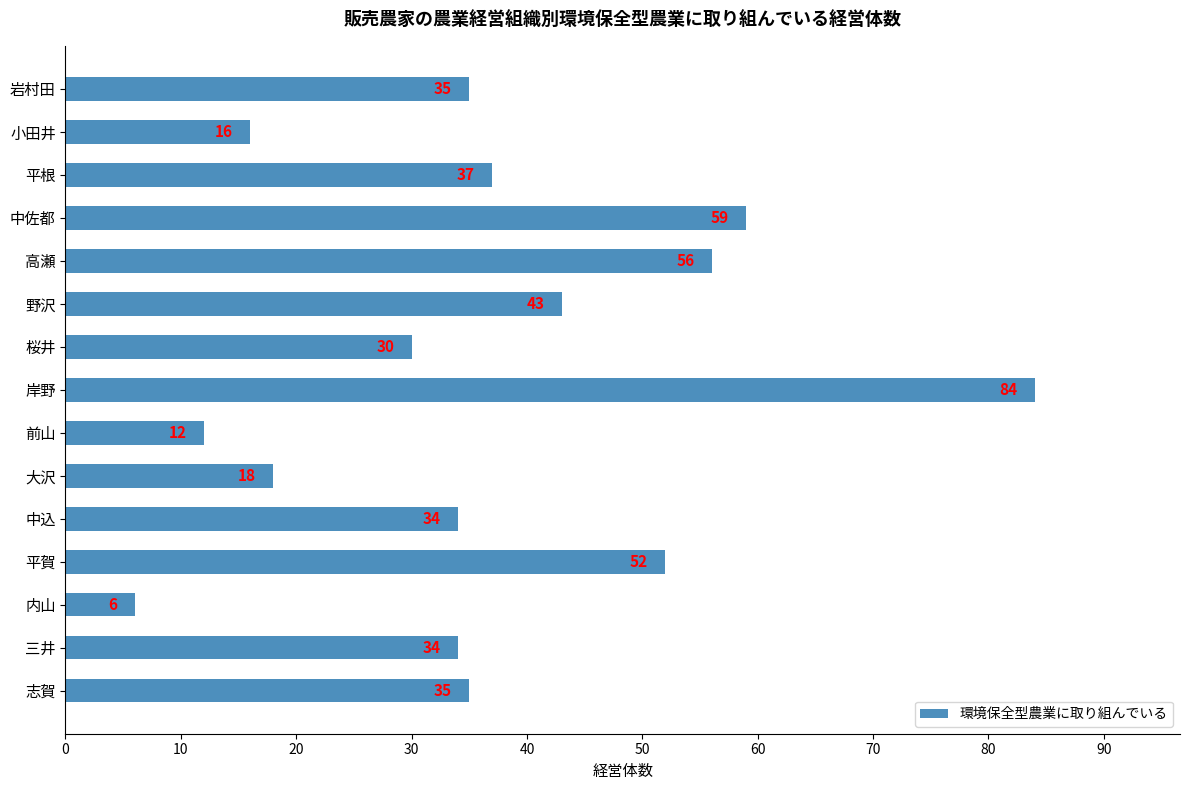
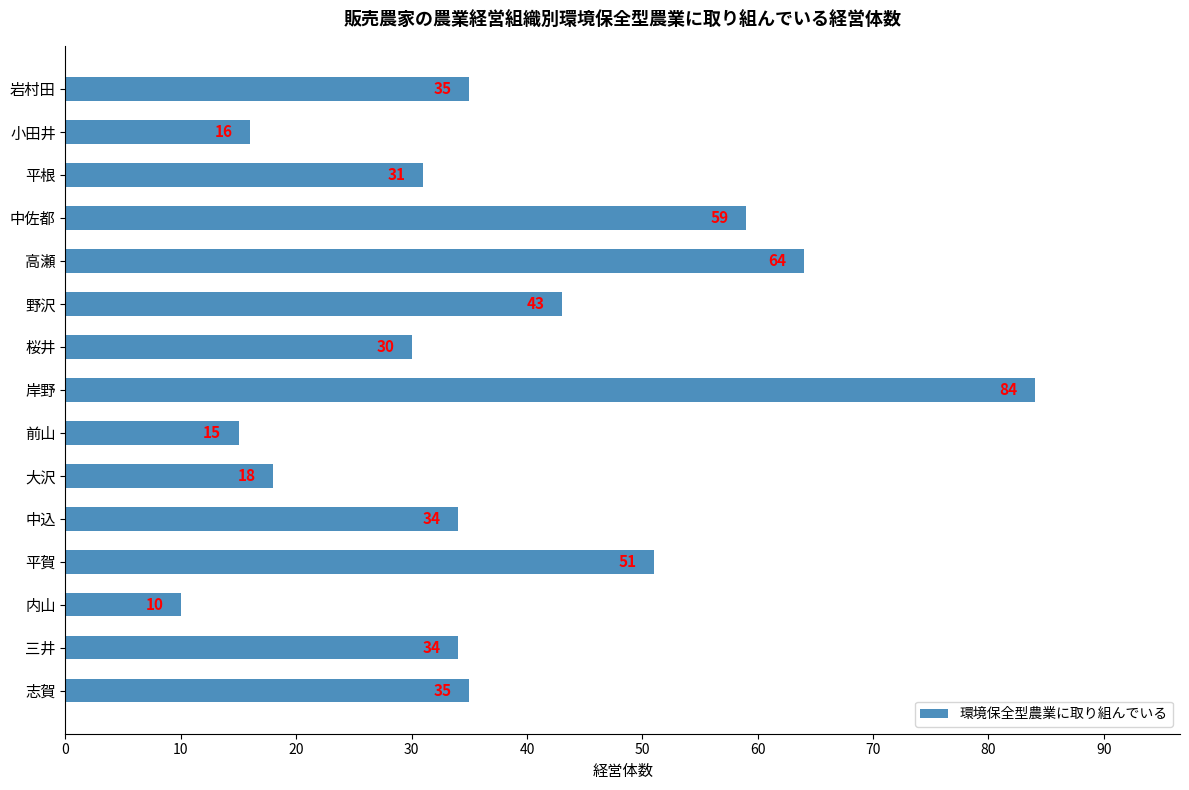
  {
    "岩村田": 35,
    "小田井": 16,
-   "平根": 37,
+   "平根": 31,
    "中佐都": 59,
-   "高瀬": 56,
+   "高瀬": 64,
    "野沢": 43,
    "桜井": 30,
    "岸野": 84,
-   "前山": 12,
+   "前山": 15,
    "大沢": 18,
    "中込": 34,
-   "平賀": 52,
-   "内山": 6,
+   "平賀": 51,
+   "内山": 10,
    "三井": 34,
    "志賀": 35
  }
